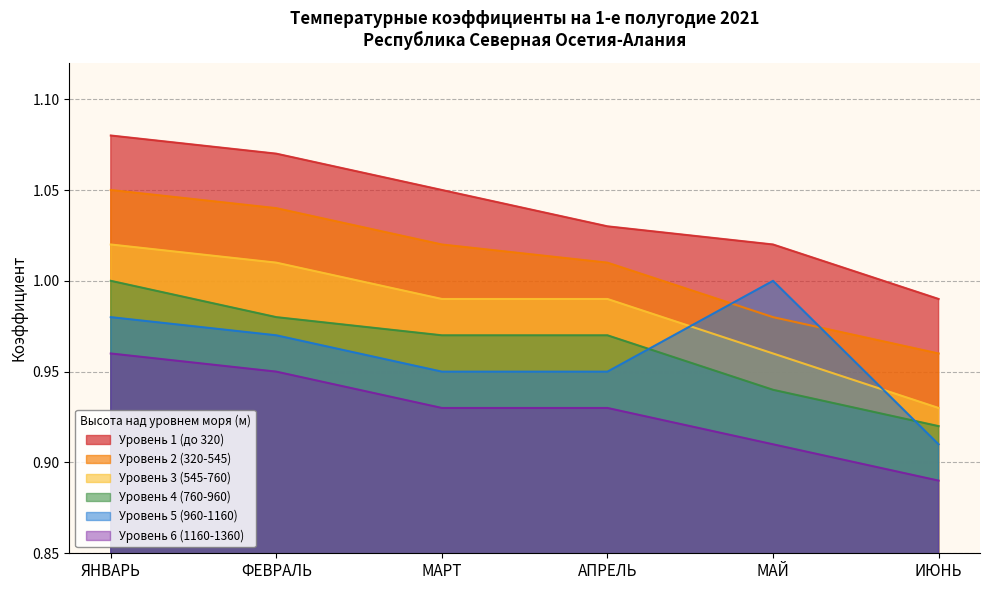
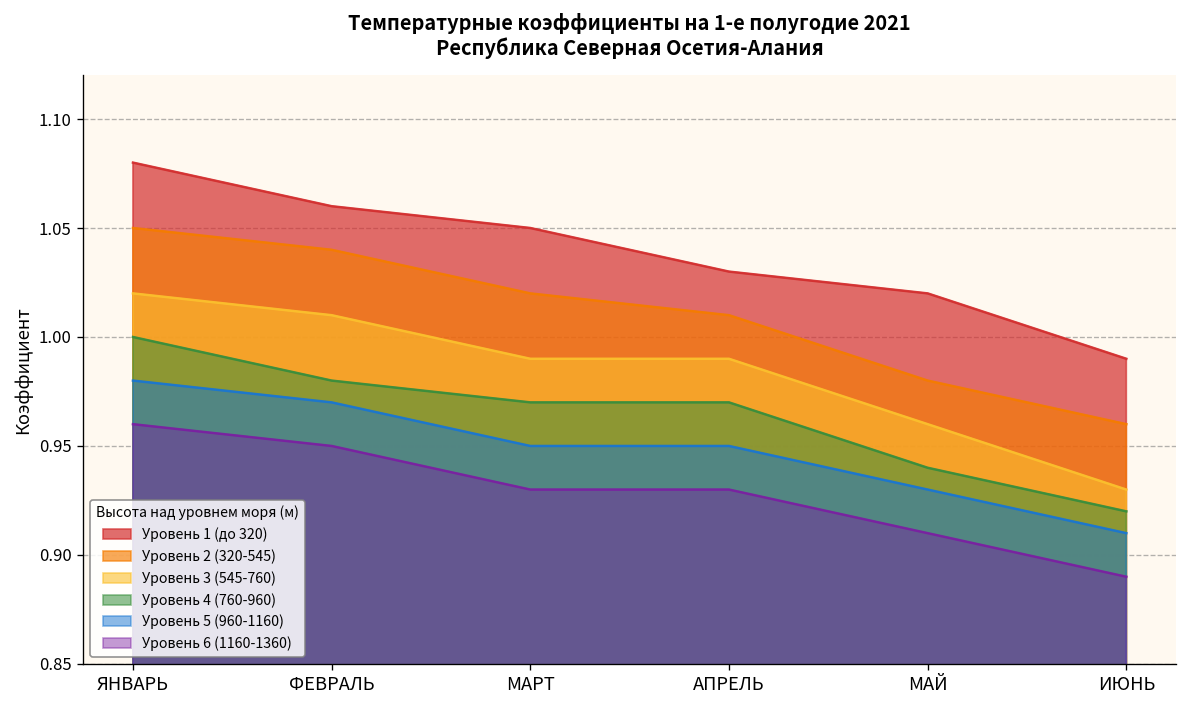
  {
    "Уровень 1 (до 320)": {
      "ЯНВАРЬ": 1.08,
-     "ФЕВРАЛЬ": 1.07,
+     "ФЕВРАЛЬ": 1.06,
      "МАРТ": 1.05,
      "АПРЕЛЬ": 1.03,
      "МАЙ": 1.02,
      "ИЮНЬ": 0.99
    },
    "Уровень 2 (320-545)": {
      "ЯНВАРЬ": 1.05,
      "ФЕВРАЛЬ": 1.04,
      "МАРТ": 1.02,
      "АПРЕЛЬ": 1.01,
      "МАЙ": 0.98,
      "ИЮНЬ": 0.96
    },
    "Уровень 3 (545-760)": {
      "ЯНВАРЬ": 1.02,
      "ФЕВРАЛЬ": 1.01,
      "МАРТ": 0.99,
      "АПРЕЛЬ": 0.99,
      "МАЙ": 0.96,
      "ИЮНЬ": 0.93
    },
    "Уровень 4 (760-960)": {
      "ЯНВАРЬ": 1.00,
      "ФЕВРАЛЬ": 0.98,
      "МАРТ": 0.97,
      "АПРЕЛЬ": 0.97,
      "МАЙ": 0.94,
      "ИЮНЬ": 0.92
    },
    "Уровень 5 (960-1160)": {
      "ЯНВАРЬ": 0.98,
      "ФЕВРАЛЬ": 0.97,
      "МАРТ": 0.95,
      "АПРЕЛЬ": 0.95,
-     "МАЙ": 1.00,
+     "МАЙ": 0.93,
      "ИЮНЬ": 0.91
    },
    "Уровень 6 (1160-1360)": {
      "ЯНВАРЬ": 0.96,
      "ФЕВРАЛЬ": 0.95,
      "МАРТ": 0.93,
      "АПРЕЛЬ": 0.93,
      "МАЙ": 0.91,
      "ИЮНЬ": 0.89
    }
  }
